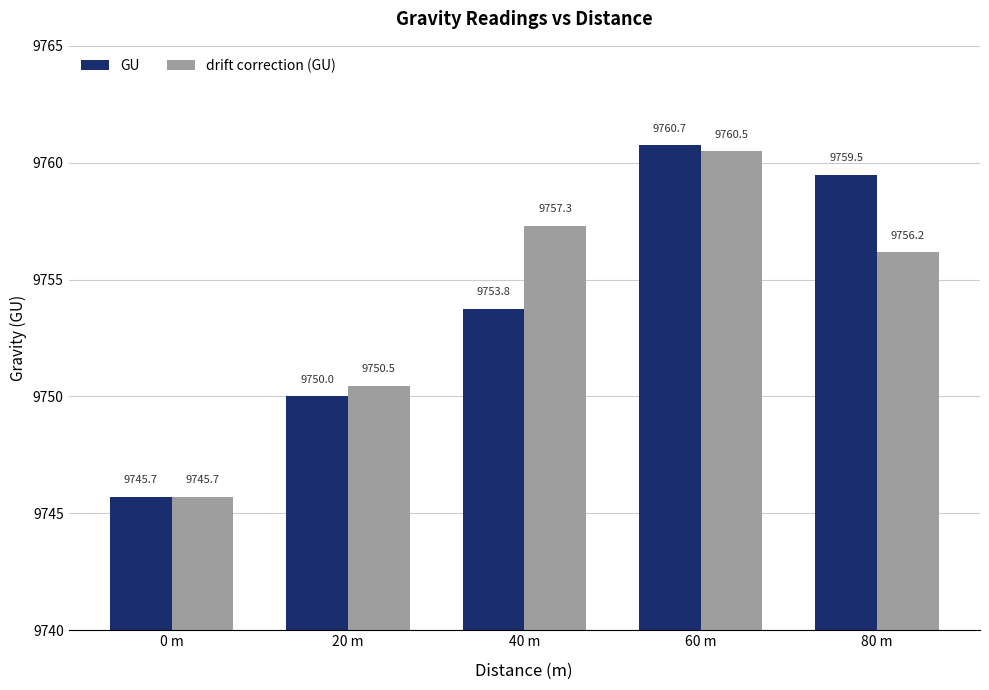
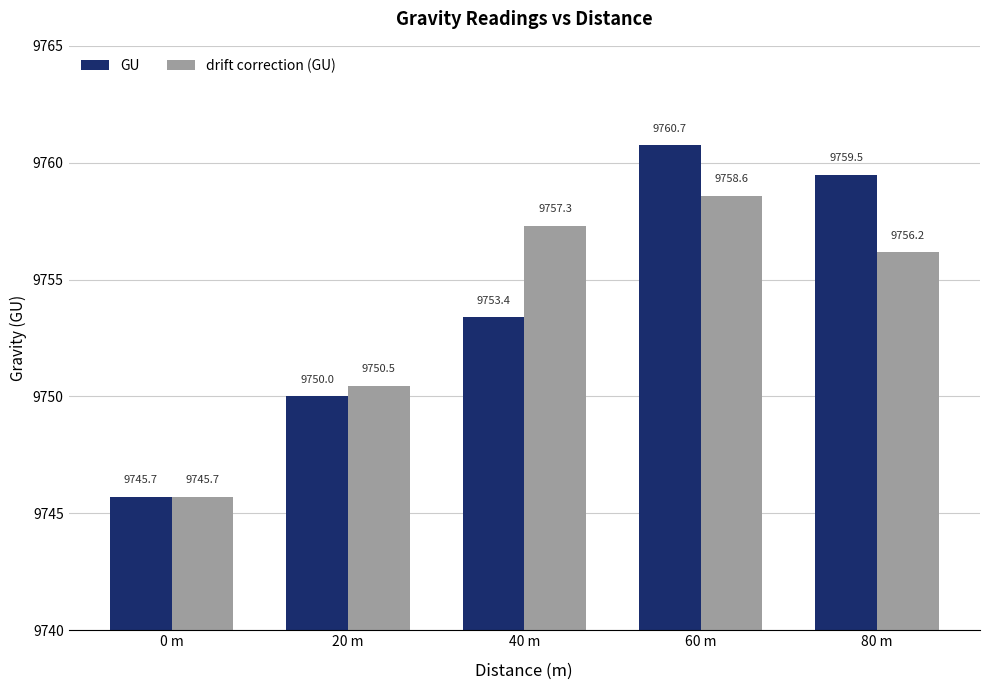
  {
    "GU": {
      "0 m": 9745.7,
      "20 m": 9750.0,
-     "40 m": 9753.8,
+     "40 m": 9753.4,
      "60 m": 9760.7,
      "80 m": 9759.5
    },
    "drift correction (GU)": {
      "0 m": 9745.7,
      "20 m": 9750.5,
      "40 m": 9757.3,
-     "60 m": 9760.5,
+     "60 m": 9758.6,
      "80 m": 9756.2
    }
  }
